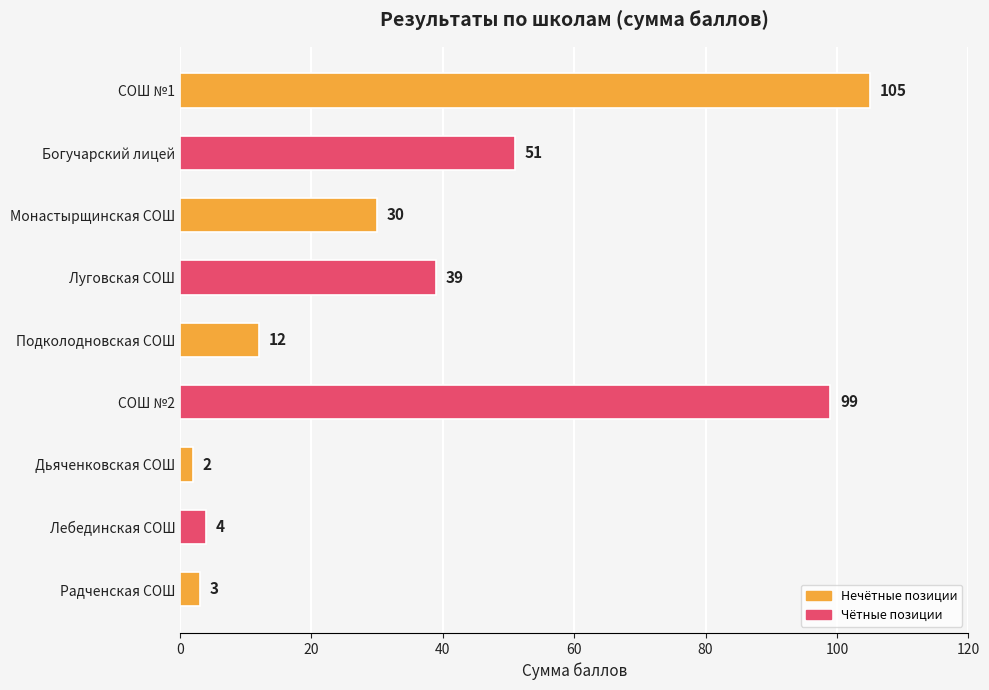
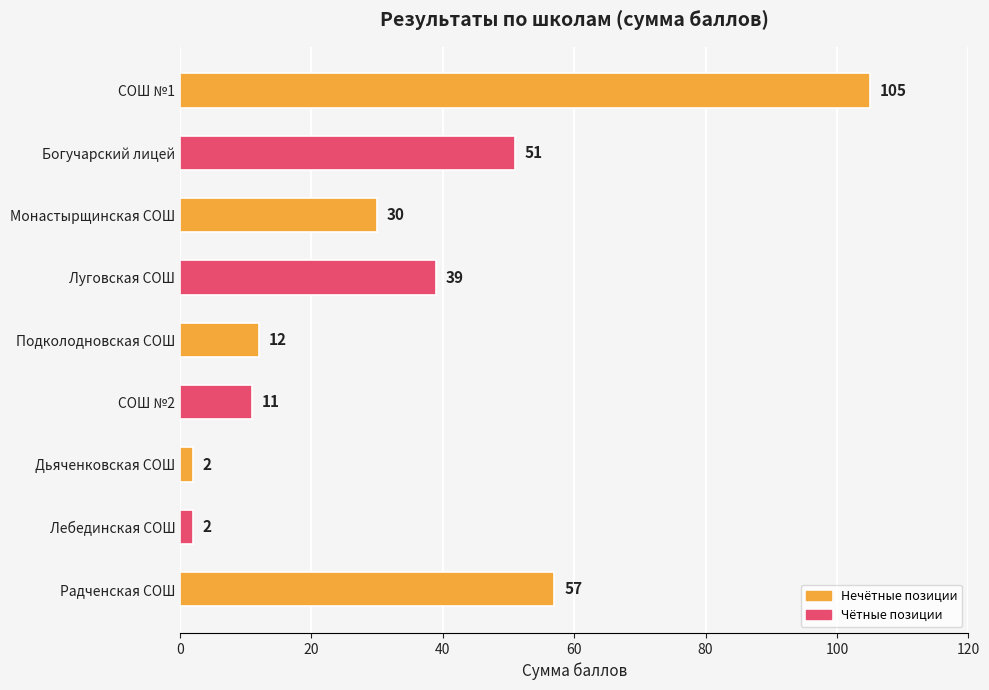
  {
    "СОШ №1": 105,
    "Богучарский лицей": 51,
    "Монастырщинская СОШ": 30,
    "Луговская СОШ": 39,
    "Подколодновская СОШ": 12,
-   "СОШ №2": 99,
+   "СОШ №2": 11,
    "Дьяченковская СОШ": 2,
-   "Лебединская СОШ": 4,
-   "Радченская СОШ": 3
+   "Лебединская СОШ": 2,
+   "Радченская СОШ": 57
  }
